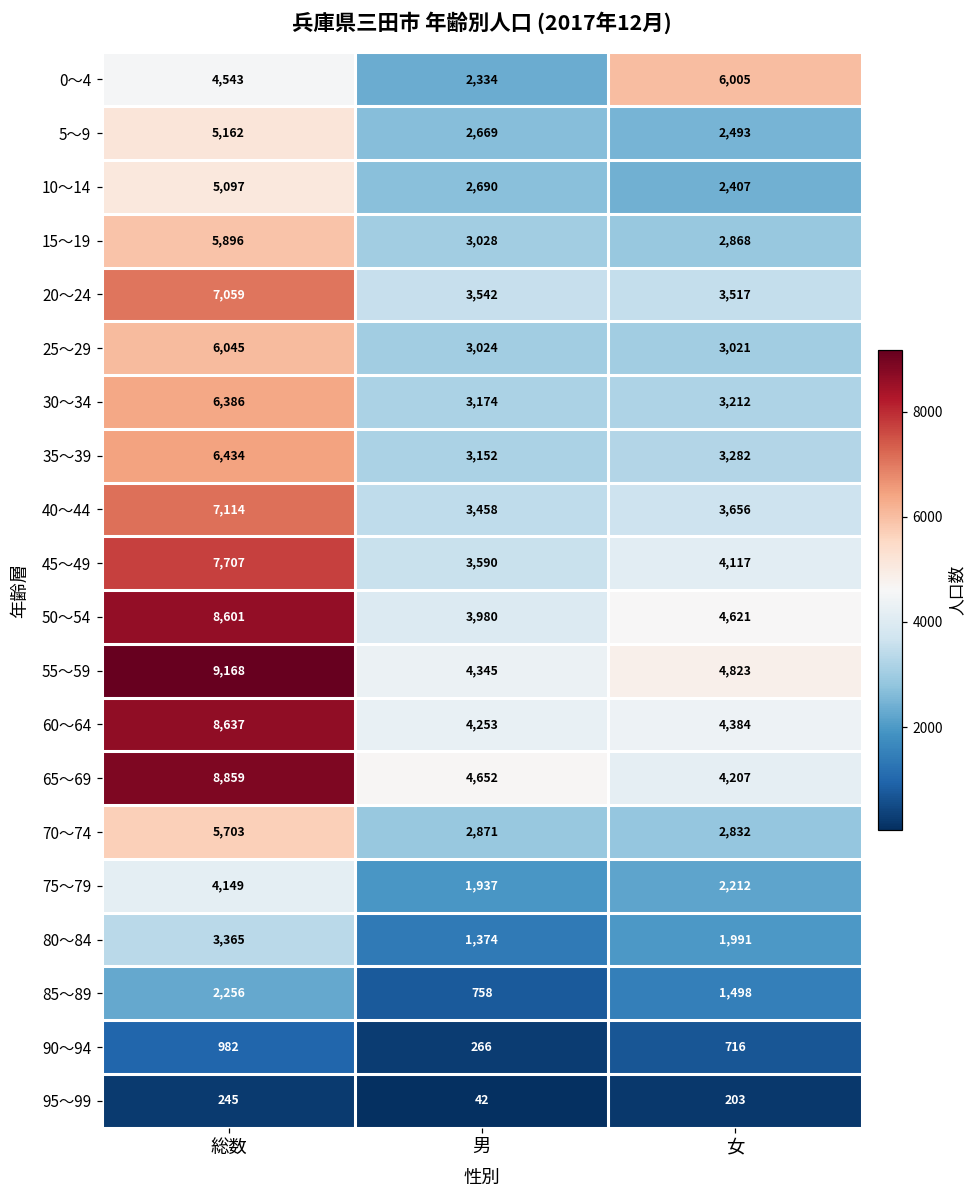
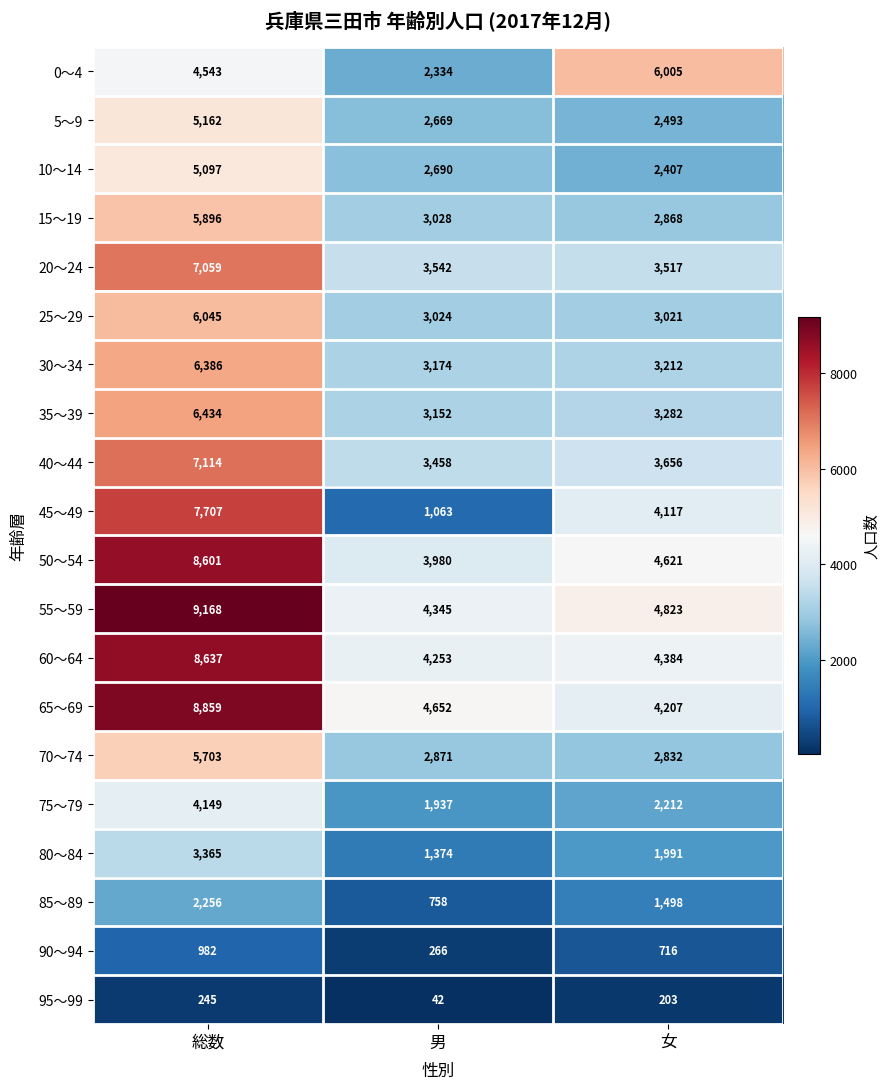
  {
    "0～4": {
      "総数": "4,543",
      "男": "2,334",
      "女": "6,005"
    },
    "5～9": {
      "総数": "5,162",
      "男": "2,669",
      "女": "2,493"
    },
    "10～14": {
      "総数": "5,097",
      "男": "2,690",
      "女": "2,407"
    },
    "15～19": {
      "総数": "5,896",
      "男": "3,028",
      "女": "2,868"
    },
    "20～24": {
      "総数": "7,059",
      "男": "3,542",
      "女": "3,517"
    },
    "25～29": {
      "総数": "6,045",
      "男": "3,024",
      "女": "3,021"
    },
    "30～34": {
      "総数": "6,386",
      "男": "3,174",
      "女": "3,212"
    },
    "35～39": {
      "総数": "6,434",
      "男": "3,152",
      "女": "3,282"
    },
    "40～44": {
      "総数": "7,114",
      "男": "3,458",
      "女": "3,656"
    },
    "45～49": {
      "総数": "7,707",
-     "男": "3,590",
+     "男": "1,063",
      "女": "4,117"
    },
    "50～54": {
      "総数": "8,601",
      "男": "3,980",
      "女": "4,621"
    },
    "55～59": {
      "総数": "9,168",
      "男": "4,345",
      "女": "4,823"
    },
    "60～64": {
      "総数": "8,637",
      "男": "4,253",
      "女": "4,384"
    },
    "65～69": {
      "総数": "8,859",
      "男": "4,652",
      "女": "4,207"
    },
    "70～74": {
      "総数": "5,703",
      "男": "2,871",
      "女": "2,832"
    },
    "75～79": {
      "総数": "4,149",
      "男": "1,937",
      "女": "2,212"
    },
    "80～84": {
      "総数": "3,365",
      "男": "1,374",
      "女": "1,991"
    },
    "85～89": {
      "総数": "2,256",
      "男": "758",
      "女": "1,498"
    },
    "90～94": {
      "総数": "982",
      "男": "266",
      "女": "716"
    },
    "95～99": {
      "総数": "245",
      "男": "42",
      "女": "203"
    }
  }
